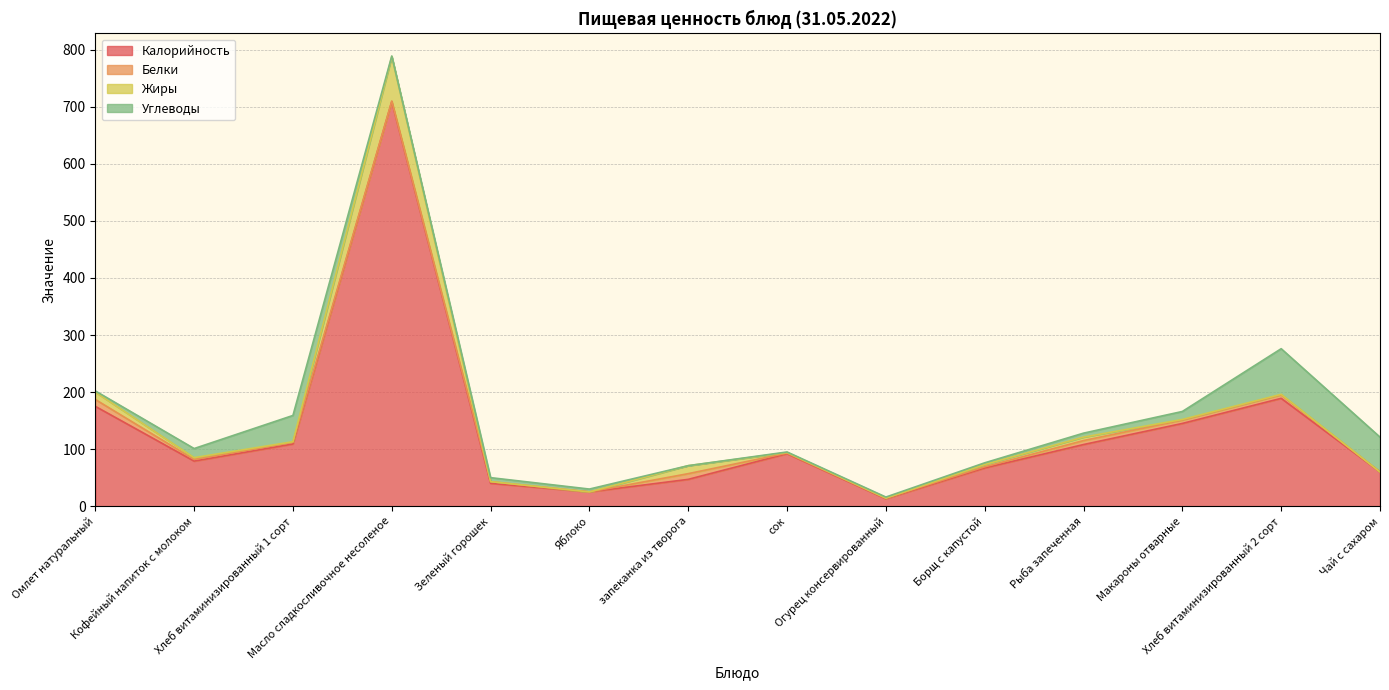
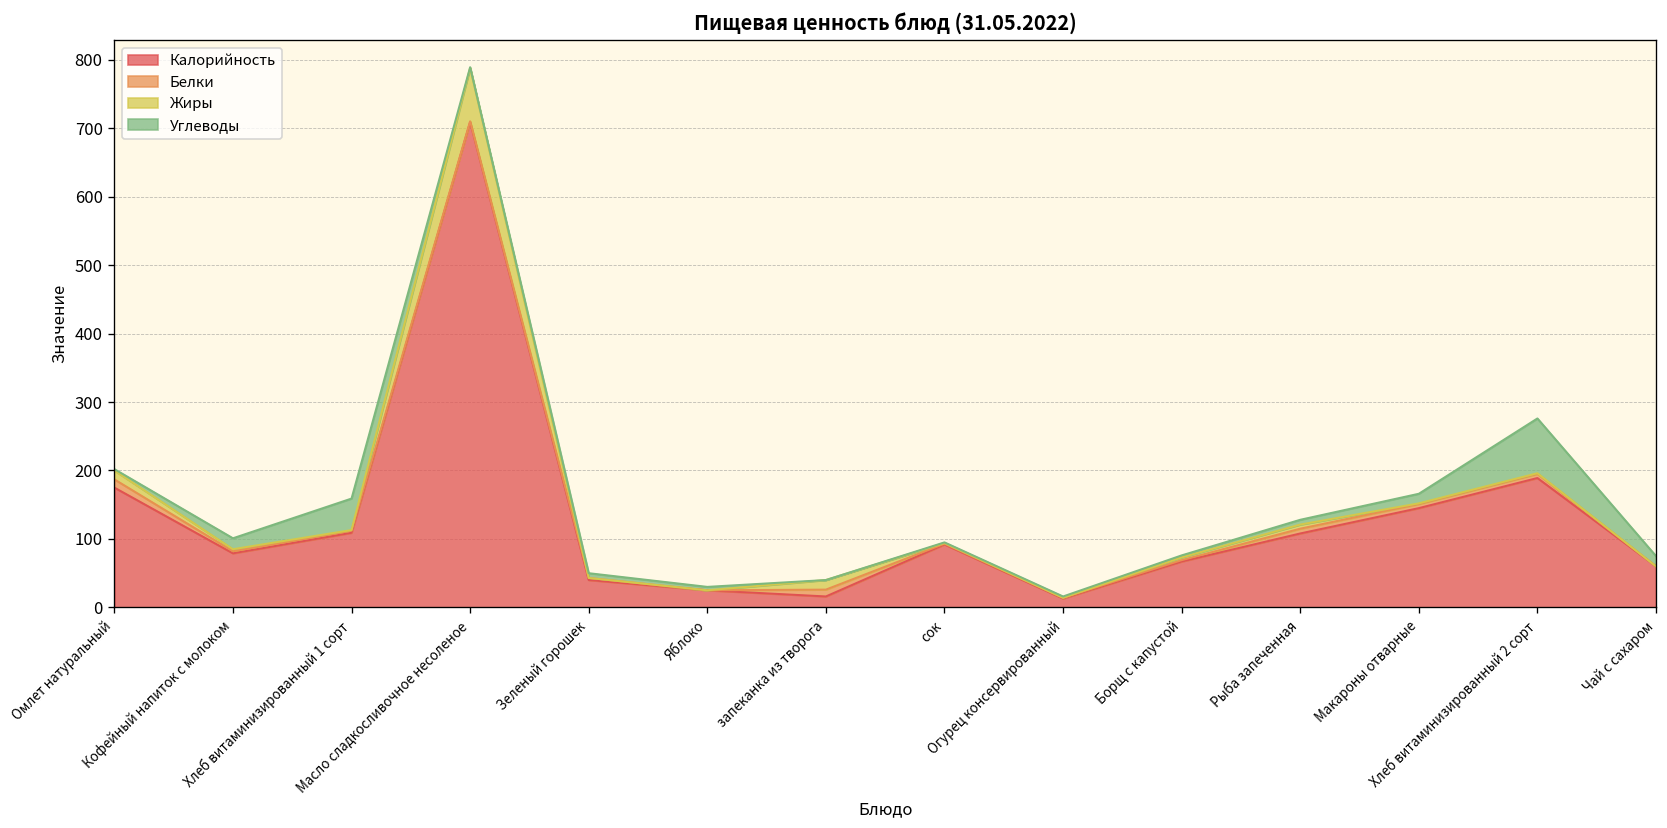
  {
    "Калорийность": {
      "Омлет натуральный": 180,
-     "запеканка из творога": 50,
+     "запеканка из творога": 20,
      "Рыба запеченная": 110,
      "Макароны отварные": 150,
      "Хлеб витаминизированный 2 сорт": 190
    },
    "Углеводы": {
      "Кофейный напиток с молоком": 20,
      "Хлеб витаминизированный 1 сорт": 50,
      "Зеленый горошек": 10,
      "Яблоко": 10,
      "Рыба запеченная": 10,
      "Макароны отварные": 10,
      "Хлеб витаминизированный 2 сорт": 80,
-     "Чай с сахаром": 60
+     "Чай с сахаром": 20
    }
  }
